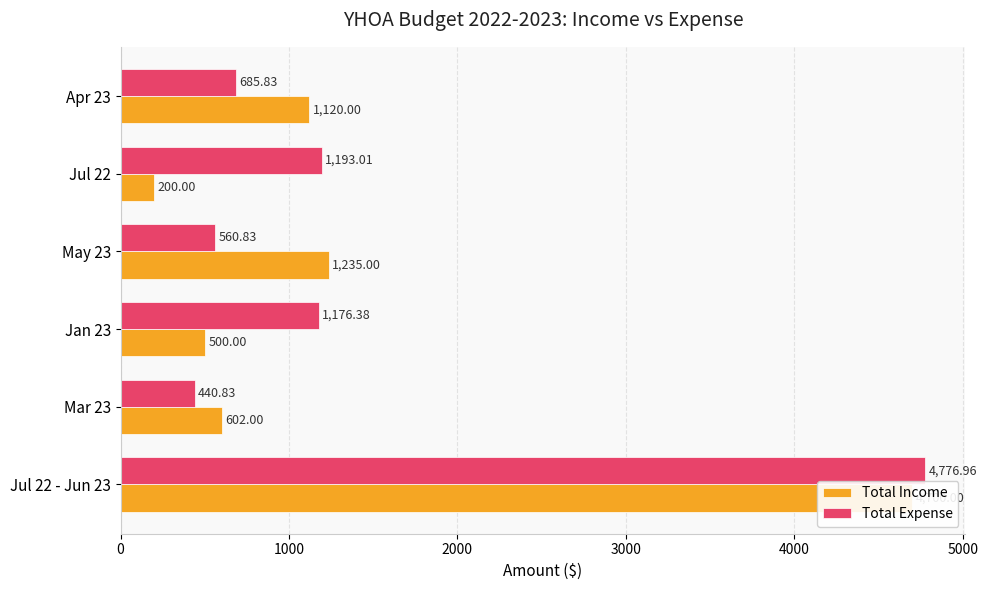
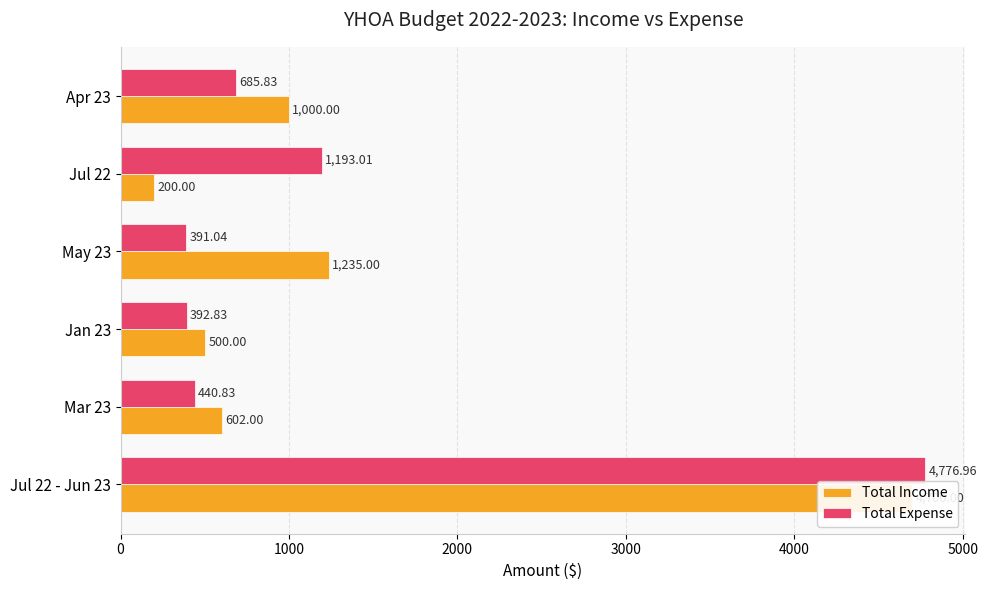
  {
    "Total Income": {
-     "Apr 23": "1,120.00",
+     "Apr 23": "1,000.00",
      "Jul 22": "200.00",
      "May 23": "1,235.00",
      "Jan 23": "500.00",
      "Mar 23": "602.00"
    },
    "Total Expense": {
      "Apr 23": "685.83",
      "Jul 22": "1,193.01",
-     "May 23": "560.83",
-     "Jan 23": "1,176.38",
+     "May 23": "391.04",
+     "Jan 23": "392.83",
      "Mar 23": "440.83",
      "Jul 22 - Jun 23": "4,776.96"
    }
  }
